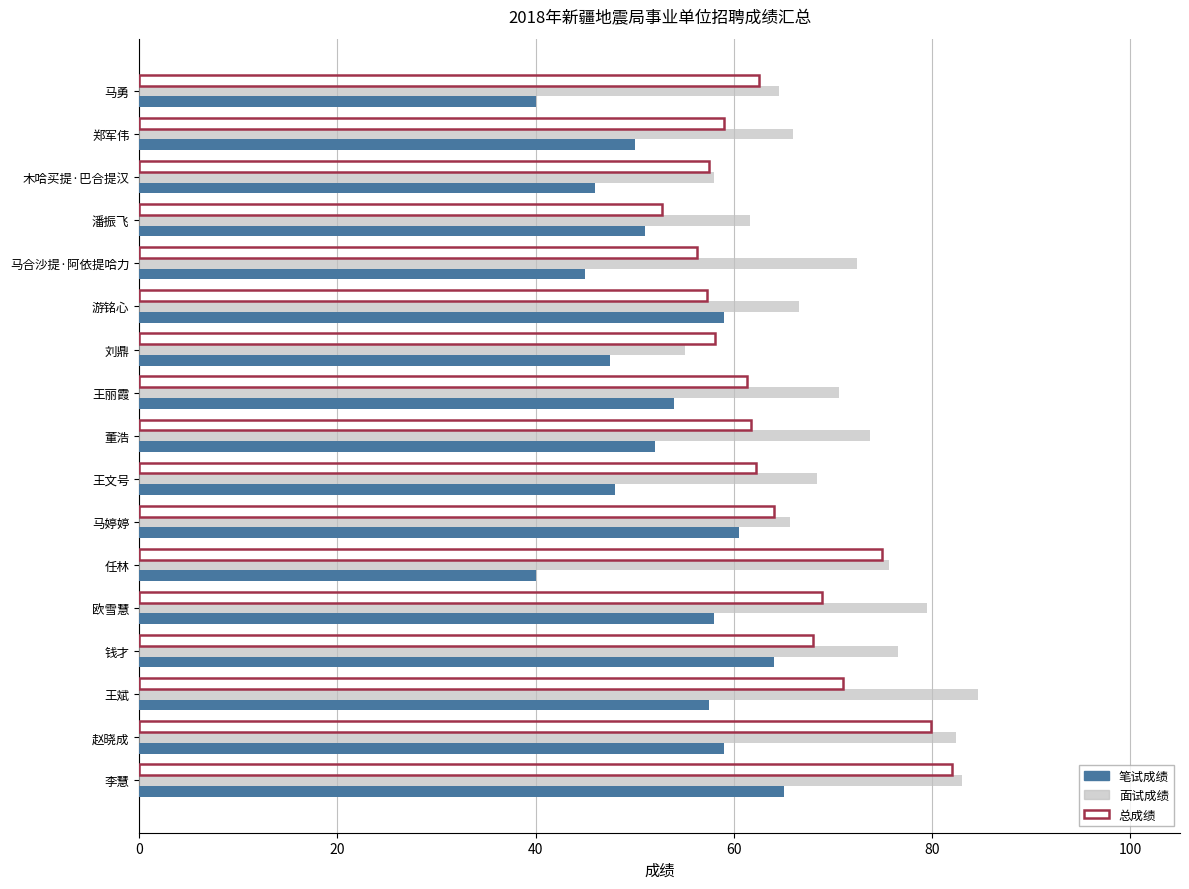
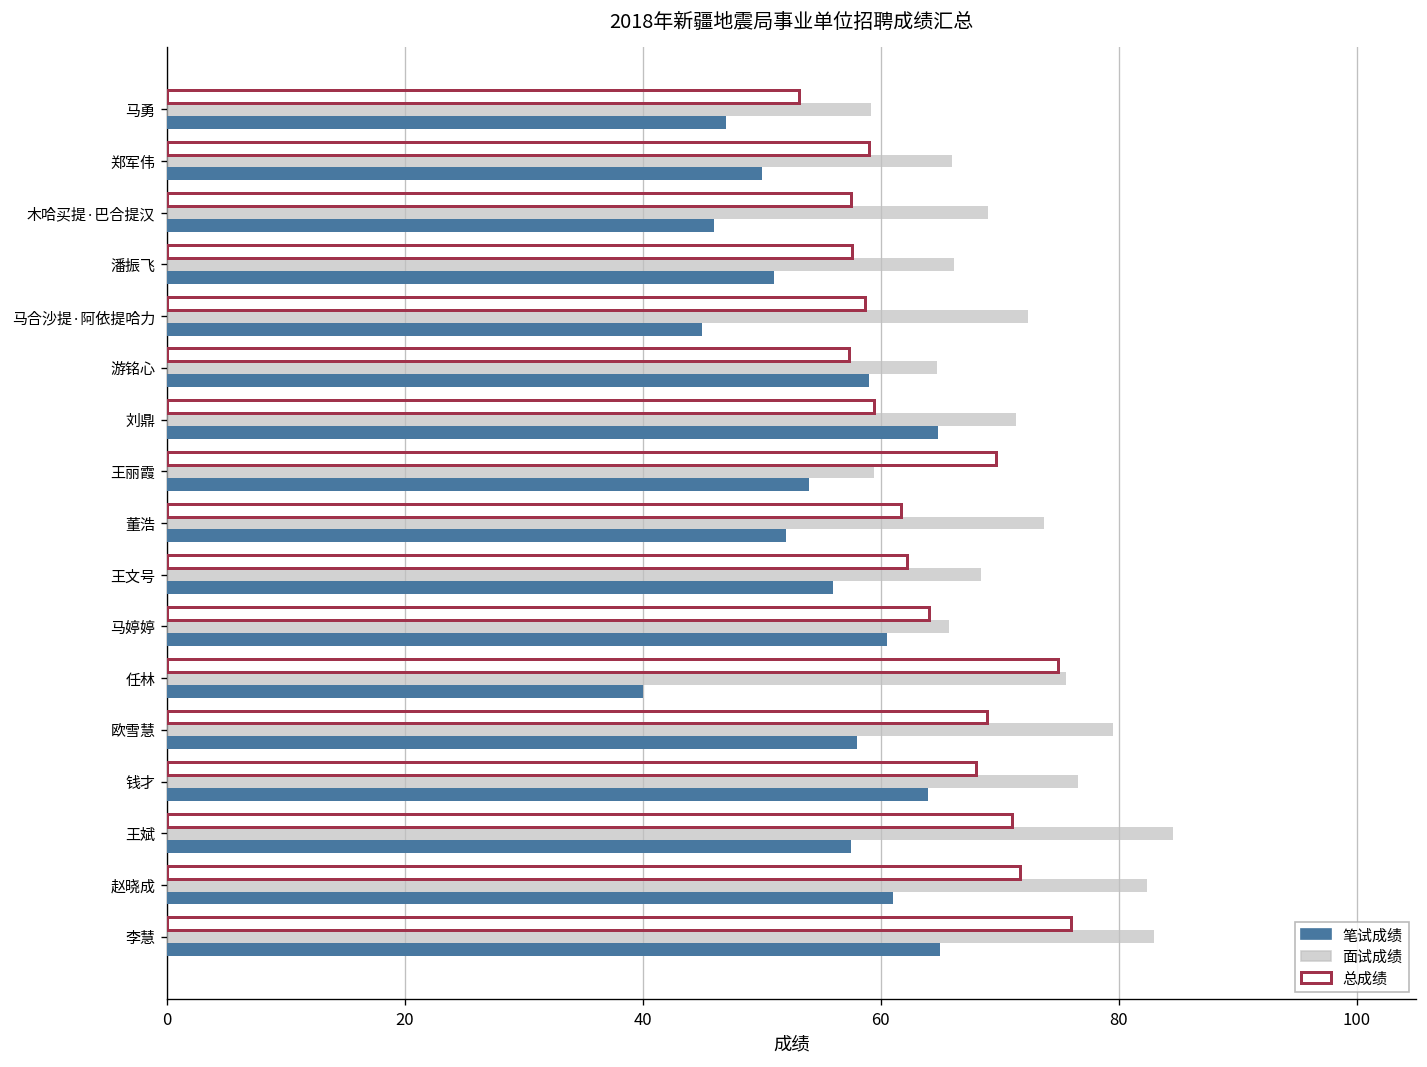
  {
    "笔试成绩": {
-     "马勇": 40,
+     "马勇": 47,
      "郑军伟": 50,
      "木哈买提·巴合提汉": 46,
      "潘振飞": 51,
      "马合沙提·阿依提哈力": 45,
      "游铭心": 59,
-     "刘鼎": 48,
+     "刘鼎": 65,
      "王丽霞": 54,
      "董浩": 52,
-     "王文号": 48,
+     "王文号": 56,
      "马婷婷": 61,
      "任林": 40,
      "欧雪慧": 58,
      "钱才": 64,
      "王斌": 58,
-     "赵晓成": 59,
+     "赵晓成": 61,
      "李慧": 65
    },
    "面试成绩": {
-     "马勇": 65,
+     "马勇": 59,
      "郑军伟": 66,
-     "木哈买提·巴合提汉": 58,
-     "潘振飞": 62,
+     "木哈买提·巴合提汉": 69,
+     "潘振飞": 66,
      "马合沙提·阿依提哈力": 72,
-     "游铭心": 67,
-     "刘鼎": 55,
-     "王丽霞": 71,
+     "游铭心": 65,
+     "刘鼎": 71,
+     "王丽霞": 59,
      "董浩": 74,
      "王文号": 68,
      "马婷婷": 66,
      "任林": 76,
      "欧雪慧": 80,
      "钱才": 77,
      "王斌": 85,
      "赵晓成": 82,
      "李慧": 83
    },
    "总成绩": {
-     "马勇": 63,
+     "马勇": 53,
      "郑军伟": 59,
      "木哈买提·巴合提汉": 58,
-     "潘振飞": 53,
-     "马合沙提·阿依提哈力": 56,
+     "潘振飞": 58,
+     "马合沙提·阿依提哈力": 59,
      "游铭心": 57,
-     "刘鼎": 58,
-     "王丽霞": 61,
+     "刘鼎": 59,
+     "王丽霞": 70,
      "董浩": 62,
      "王文号": 62,
      "马婷婷": 64,
      "任林": 75,
      "欧雪慧": 69,
      "钱才": 68,
      "王斌": 71,
-     "赵晓成": 80,
-     "李慧": 82
+     "赵晓成": 72,
+     "李慧": 76
    }
  }
